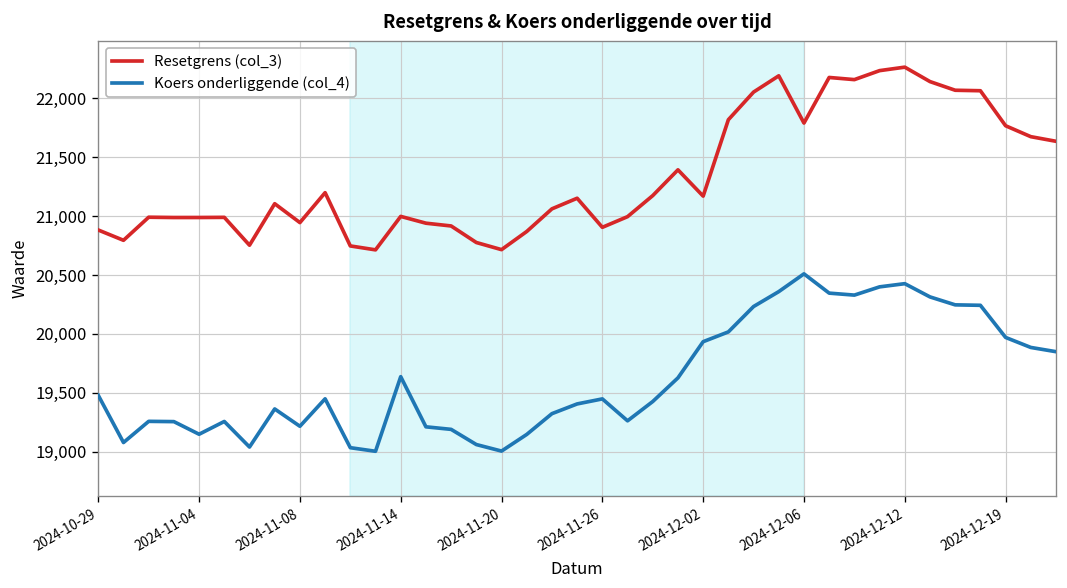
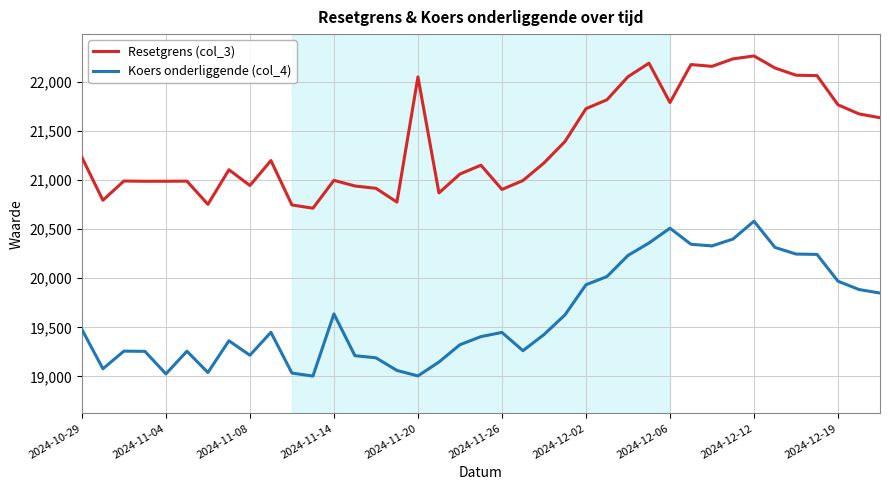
  {
    "Resetgrens (col_3)": {
-     "2024-10-29": "20,900",
+     "2024-10-29": "21,200",
      "2024-11-04": "21,000",
      "2024-11-08": "20,900",
      "2024-11-14": "21,000",
-     "2024-11-20": "20,700",
+     "2024-11-20": "22,100",
      "2024-11-26": "20,900",
-     "2024-12-02": "21,200",
+     "2024-12-02": "21,700",
      "2024-12-06": "21,800",
      "2024-12-12": "22,300",
      "2024-12-19": "21,800"
    },
    "Koers onderliggende (col_4)": {
      "2024-10-29": "19,500",
-     "2024-11-04": "19,100",
+     "2024-11-04": "19,000",
      "2024-11-08": "19,200",
      "2024-11-14": "19,600",
      "2024-11-20": "19,000",
      "2024-11-26": "19,400",
      "2024-12-02": "19,900",
      "2024-12-06": "20,500",
-     "2024-12-12": "20,400",
+     "2024-12-12": "20,600",
      "2024-12-19": "20,000"
    }
  }
